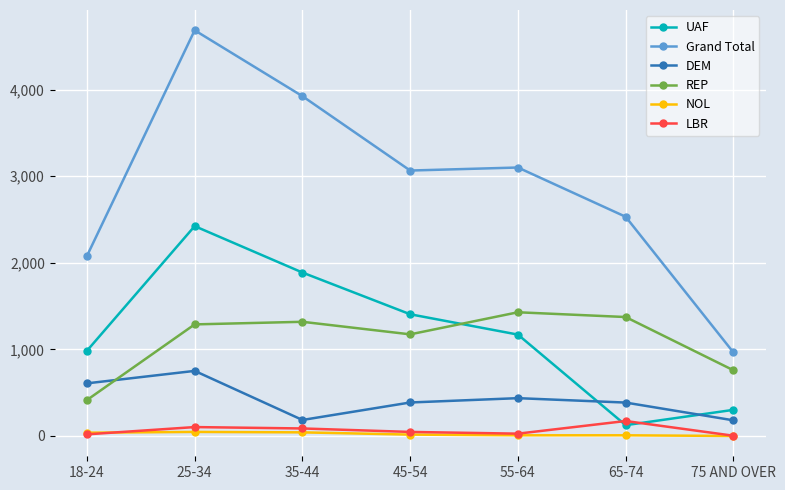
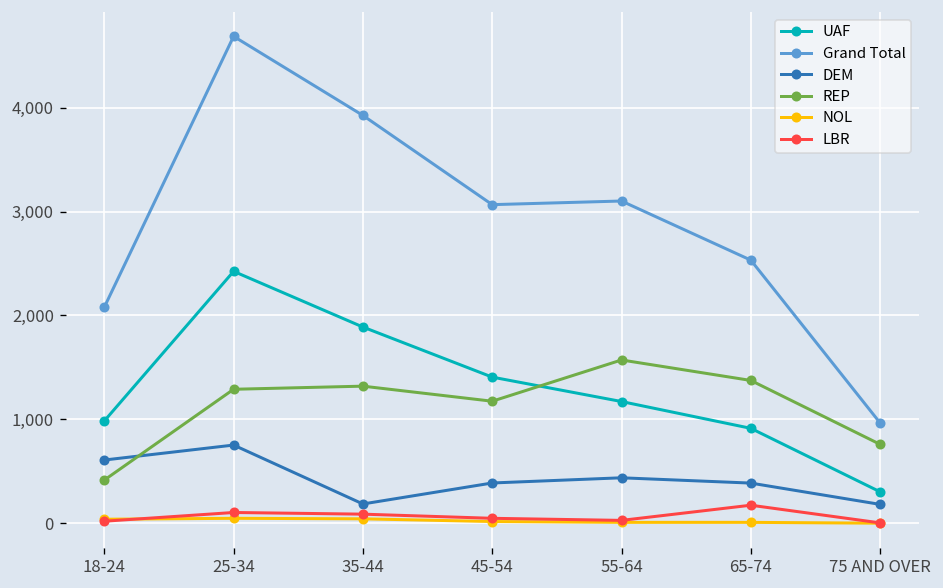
  {
    "UAF": {
      "18-24": "1,000",
      "25-34": "2,400",
      "35-44": "1,900",
      "45-54": "1,400",
      "55-64": "1,200",
-     "65-74": "100",
+     "65-74": "900",
      "75 AND OVER": "300"
    },
    "Grand Total": {
      "18-24": "2,100",
      "25-34": "4,700",
      "35-44": "3,900",
      "45-54": "3,100",
      "55-64": "3,100",
      "65-74": "2,500",
      "75 AND OVER": "1,000"
    },
    "DEM": {
      "18-24": "600",
      "25-34": "800",
      "35-44": "200",
      "45-54": "400",
      "55-64": "400",
      "65-74": "400",
      "75 AND OVER": "200"
    },
    "REP": {
      "18-24": "400",
      "25-34": "1,300",
      "35-44": "1,300",
      "45-54": "1,200",
-     "55-64": "1,400",
+     "55-64": "1,600",
      "65-74": "1,400",
      "75 AND OVER": "800"
    },
    "NOL": {
      "25-34": "0",
      "35-44": "0",
      "45-54": "0",
      "65-74": "0"
    },
    "LBR": {
      "25-34": "100",
      "35-44": "100",
      "45-54": "0",
      "65-74": "200"
    }
  }
